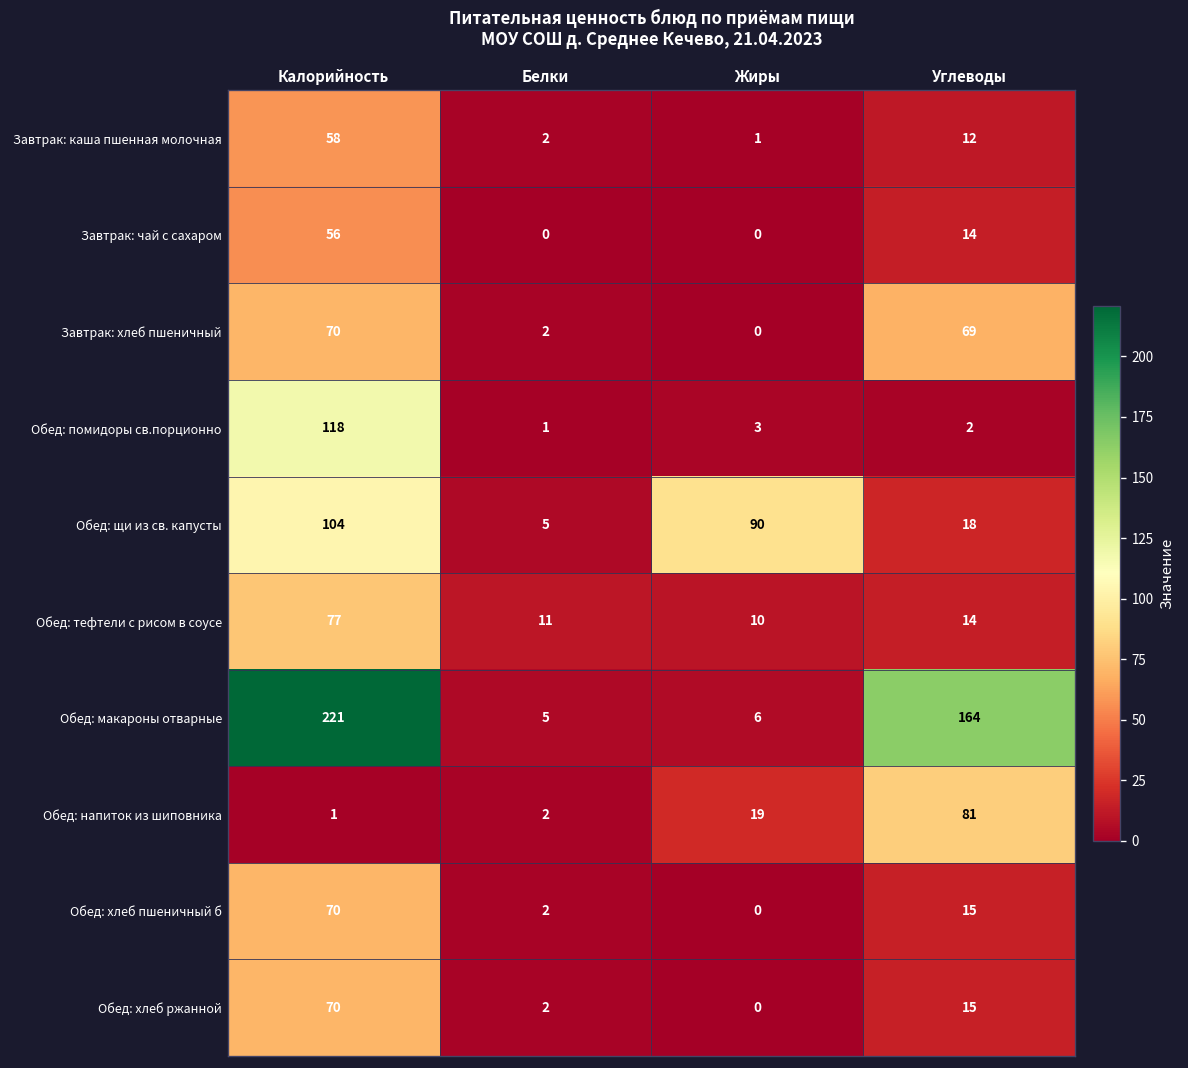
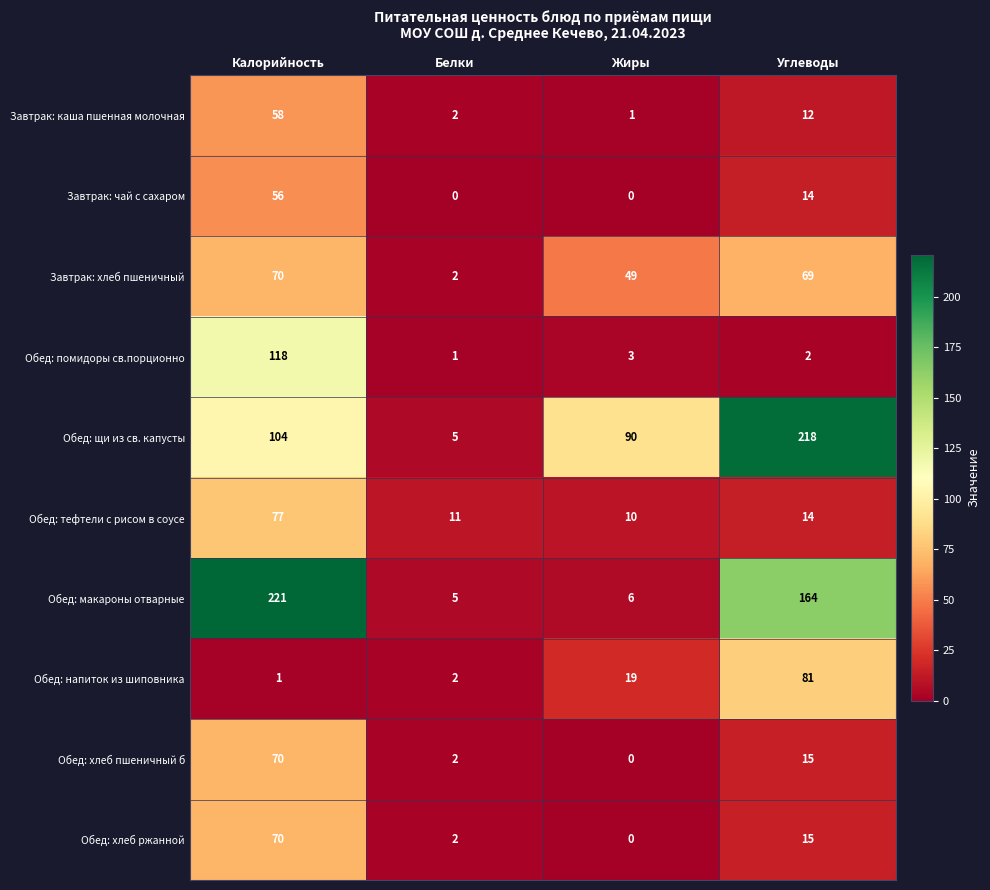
  {
    "Завтрак: каша пшенная молочная": {
      "Калорийность": 58,
      "Белки": 2,
      "Жиры": 1,
      "Углеводы": 12
    },
    "Завтрак: чай с сахаром": {
      "Калорийность": 56,
      "Белки": 0,
      "Жиры": 0,
      "Углеводы": 14
    },
    "Завтрак: хлеб пшеничный": {
      "Калорийность": 70,
      "Белки": 2,
-     "Жиры": 0,
+     "Жиры": 49,
      "Углеводы": 69
    },
    "Обед: помидоры св.порционно": {
      "Калорийность": 118,
      "Белки": 1,
      "Жиры": 3,
      "Углеводы": 2
    },
    "Обед: щи из св. капусты": {
      "Калорийность": 104,
      "Белки": 5,
      "Жиры": 90,
-     "Углеводы": 18
+     "Углеводы": 218
    },
    "Обед: тефтели с рисом в соусе": {
      "Калорийность": 77,
      "Белки": 11,
      "Жиры": 10,
      "Углеводы": 14
    },
    "Обед: макароны отварные": {
      "Калорийность": 221,
      "Белки": 5,
      "Жиры": 6,
      "Углеводы": 164
    },
    "Обед: напиток из шиповника": {
      "Калорийность": 1,
      "Белки": 2,
      "Жиры": 19,
      "Углеводы": 81
    },
    "Обед: хлеб пшеничный б": {
      "Калорийность": 70,
      "Белки": 2,
      "Жиры": 0,
      "Углеводы": 15
    },
    "Обед: хлеб ржанной": {
      "Калорийность": 70,
      "Белки": 2,
      "Жиры": 0,
      "Углеводы": 15
    }
  }
